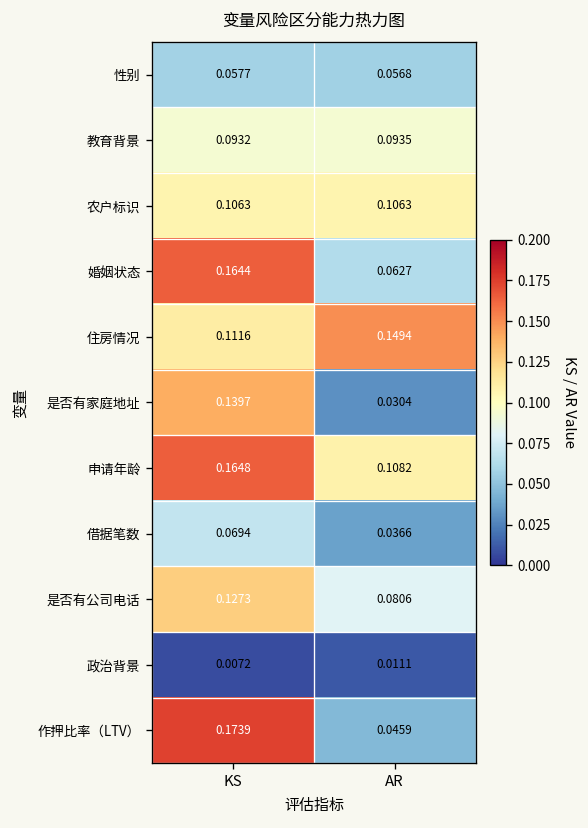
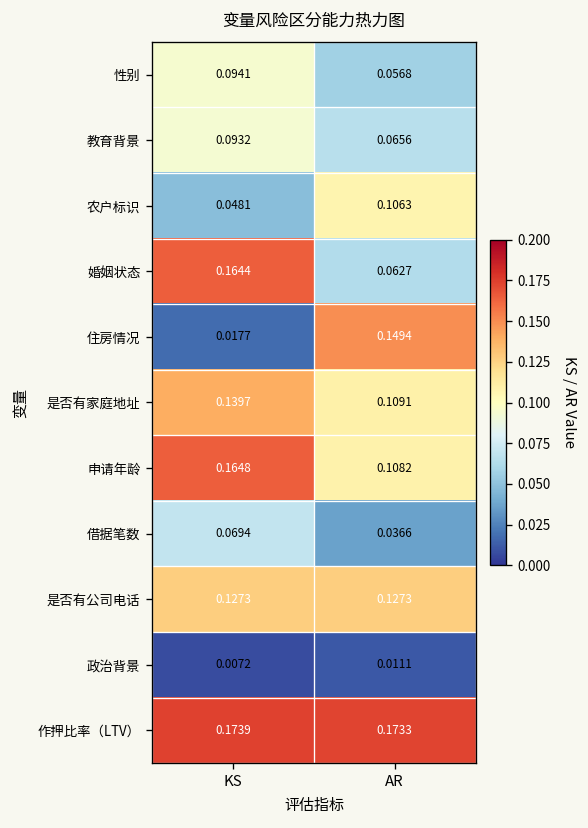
  {
    "性别": {
-     "KS": 0.0577,
+     "KS": 0.0941,
      "AR": 0.0568
    },
    "教育背景": {
      "KS": 0.0932,
-     "AR": 0.0935
+     "AR": 0.0656
    },
    "农户标识": {
-     "KS": 0.1063,
+     "KS": 0.0481,
      "AR": 0.1063
    },
    "婚姻状态": {
      "KS": 0.1644,
      "AR": 0.0627
    },
    "住房情况": {
-     "KS": 0.1116,
+     "KS": 0.0177,
      "AR": 0.1494
    },
    "是否有家庭地址": {
      "KS": 0.1397,
-     "AR": 0.0304
+     "AR": 0.1091
    },
    "申请年龄": {
      "KS": 0.1648,
      "AR": 0.1082
    },
    "借据笔数": {
      "KS": 0.0694,
      "AR": 0.0366
    },
    "是否有公司电话": {
      "KS": 0.1273,
-     "AR": 0.0806
+     "AR": 0.1273
    },
    "政治背景": {
      "KS": 0.0072,
      "AR": 0.0111
    },
    "作押比率（LTV）": {
      "KS": 0.1739,
-     "AR": 0.0459
+     "AR": 0.1733
    }
  }
